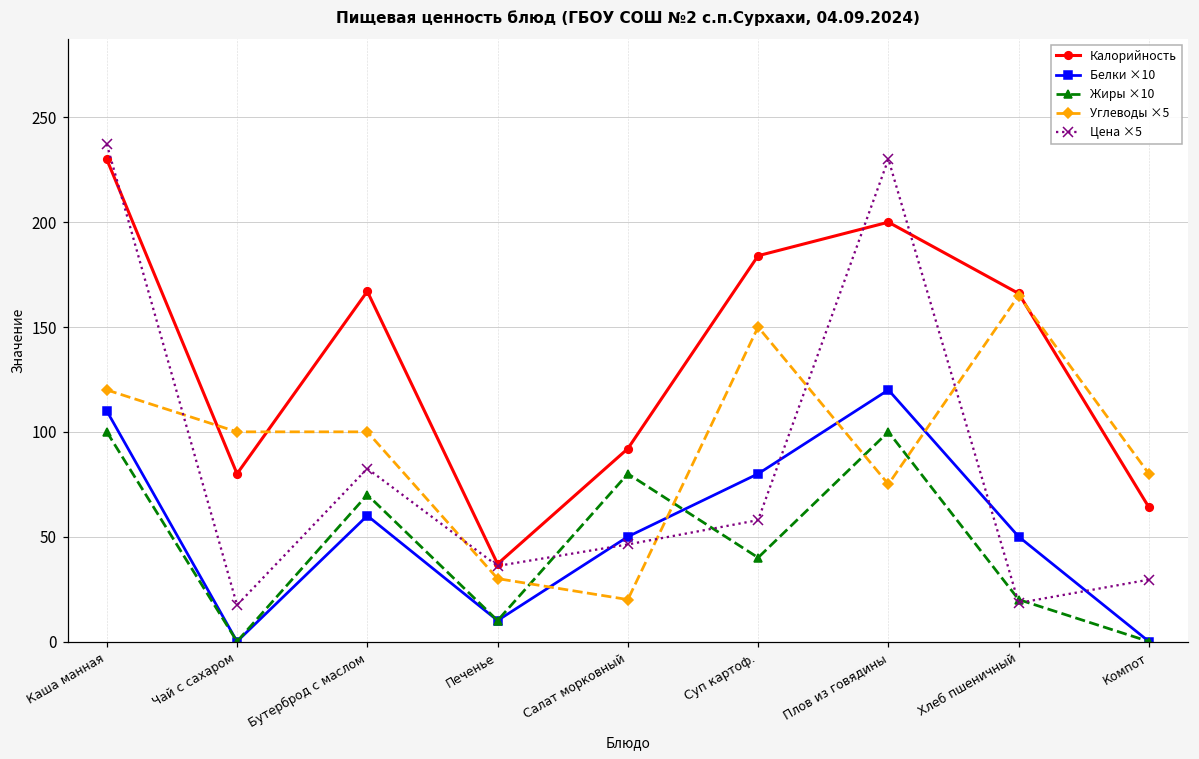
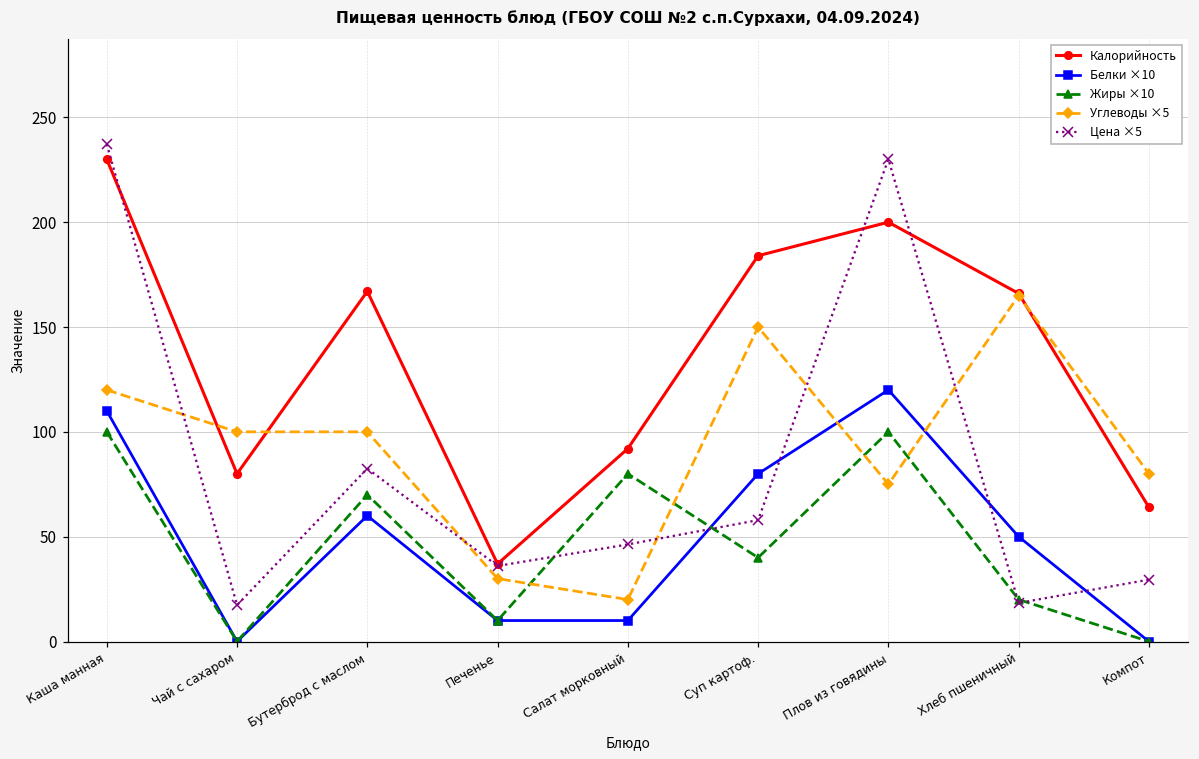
  {
    "Калорийность": {
      "Каша манная": 230,
      "Чай с сахаром": 80,
      "Бутерброд с маслом": 167,
      "Салат морковный": 92,
      "Суп картоф.": 184,
      "Плов из говядины": 200,
      "Компот": 64
    },
    "Белки ×10": {
      "Каша манная": 110,
      "Бутерброд с маслом": 60,
-     "Салат морковный": 50,
+     "Салат морковный": 10,
      "Суп картоф.": 80,
      "Плов из говядины": 120,
      "Хлеб пшеничный": 50
    },
    "Жиры ×10": {
      "Каша манная": 100,
      "Бутерброд с маслом": 70,
      "Салат морковный": 80,
      "Суп картоф.": 40,
      "Плов из говядины": 100,
      "Хлеб пшеничный": 20
    },
    "Углеводы ×5": {
      "Каша манная": 120,
      "Чай с сахаром": 100,
      "Бутерброд с маслом": 100,
      "Печенье": 30,
      "Салат морковный": 20,
      "Суп картоф.": 150,
      "Плов из говядины": 75,
      "Компот": 80
    },
    "Цена ×5": {
      "Каша манная": 237,
      "Чай с сахаром": 17,
      "Бутерброд с маслом": 83,
      "Салат морковный": 46,
      "Суп картоф.": 58,
      "Плов из говядины": 230,
      "Хлеб пшеничный": 18,
      "Компот": 30
    }
  }
